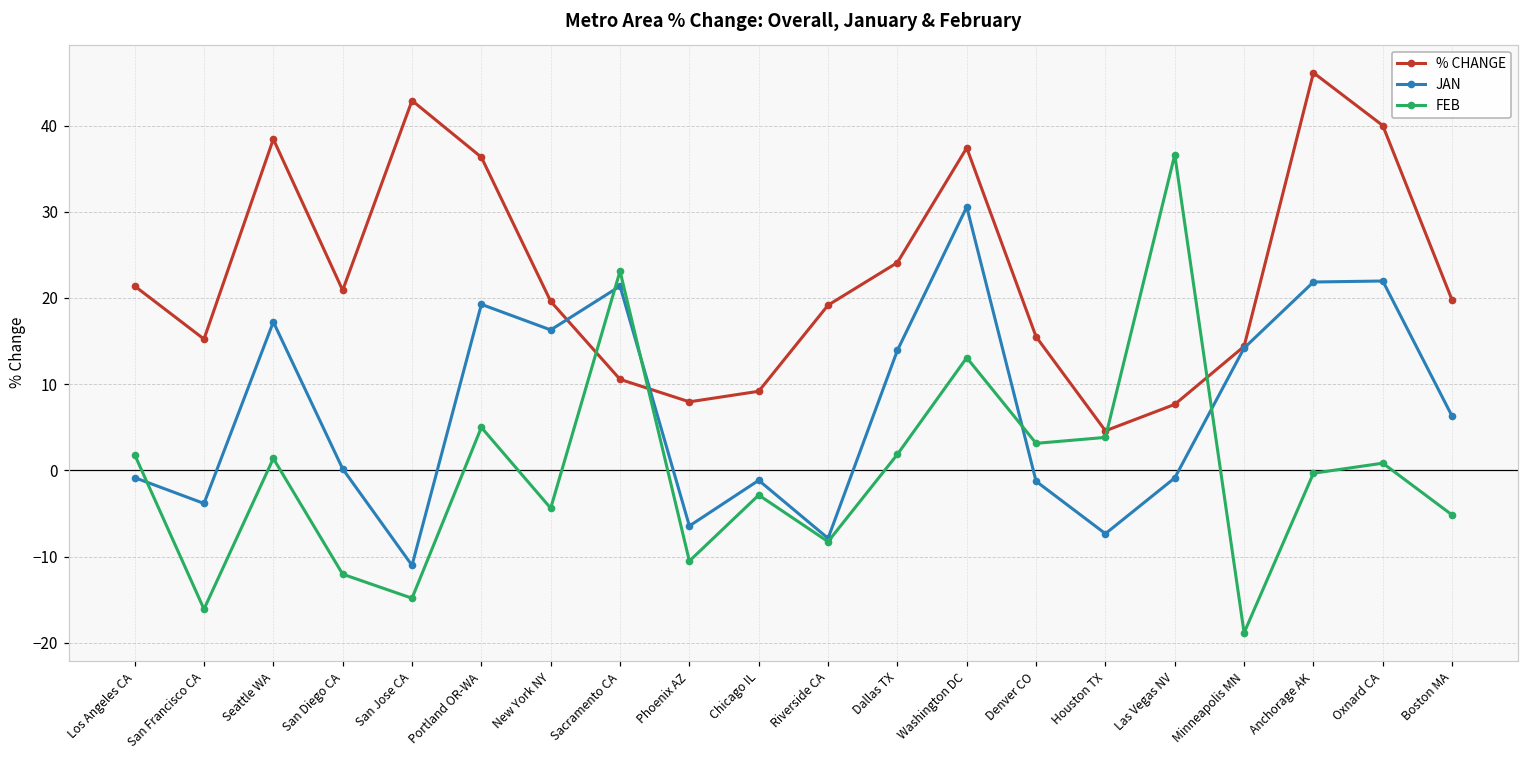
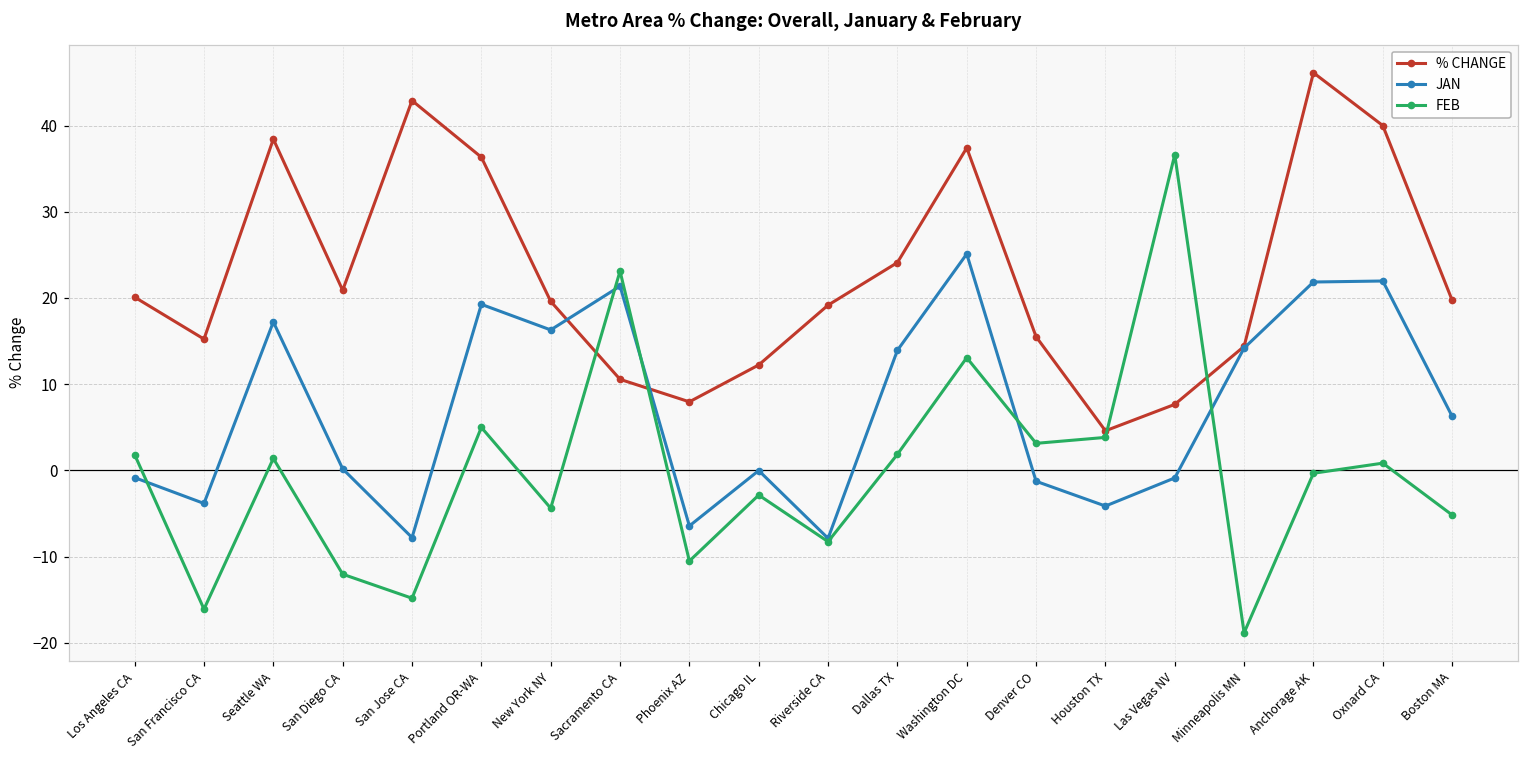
  {
    "% CHANGE": {
-     "Los Angeles CA": 21,
+     "Los Angeles CA": 20,
      "San Francisco CA": 15,
      "Seattle WA": 38,
      "San Diego CA": 21,
      "San Jose CA": 43,
      "Portland OR-WA": 36,
      "New York NY": 20,
      "Sacramento CA": 11,
      "Phoenix AZ": 8,
-     "Chicago IL": 9,
+     "Chicago IL": 12,
      "Riverside CA": 19,
      "Dallas TX": 24,
      "Washington DC": 37,
      "Denver CO": 16,
      "Houston TX": 5,
      "Las Vegas NV": 8,
      "Anchorage AK": 46,
      "Oxnard CA": 40,
      "Boston MA": 20
    },
    "JAN": {
      "Los Angeles CA": -1,
      "San Francisco CA": -4,
      "Seattle WA": 17,
      "San Diego CA": 0,
-     "San Jose CA": -11,
+     "San Jose CA": -8,
      "Portland OR-WA": 19,
      "New York NY": 16,
      "Sacramento CA": 21,
      "Phoenix AZ": -6,
-     "Chicago IL": -1,
+     "Chicago IL": 0,
      "Riverside CA": -8,
      "Dallas TX": 14,
-     "Washington DC": 31,
+     "Washington DC": 25,
      "Denver CO": -1,
-     "Houston TX": -7,
+     "Houston TX": -4,
      "Las Vegas NV": -1,
      "Anchorage AK": 22,
      "Oxnard CA": 22,
      "Boston MA": 6
    },
    "FEB": {
      "Los Angeles CA": 2,
      "San Francisco CA": -16,
      "Seattle WA": 1,
      "San Diego CA": -12,
      "San Jose CA": -15,
      "Portland OR-WA": 5,
      "New York NY": -4,
      "Sacramento CA": 23,
      "Phoenix AZ": -11,
      "Chicago IL": -3,
      "Riverside CA": -8,
      "Dallas TX": 2,
      "Washington DC": 13,
      "Denver CO": 3,
      "Houston TX": 4,
      "Las Vegas NV": 37,
      "Minneapolis MN": -19,
      "Anchorage AK": 0,
      "Oxnard CA": 1,
      "Boston MA": -5
    }
  }
